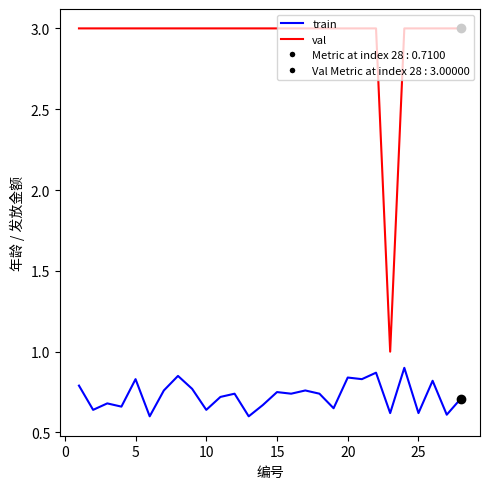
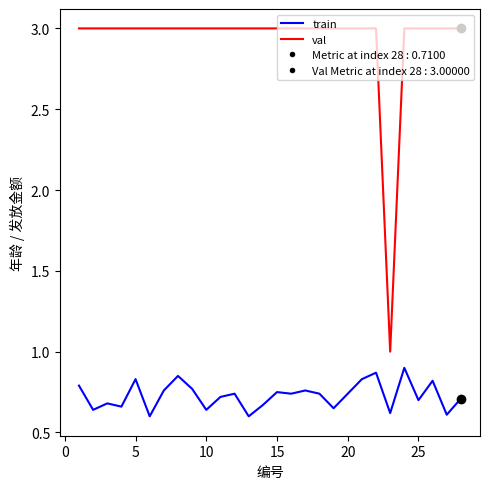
  {
    "train": {
      "5": 0.83,
      "10": 0.64,
      "15": 0.75,
-     "20": 0.84,
-     "25": 0.62
+     "20": 0.74,
+     "25": 0.70
    },
    "val": {
      "5": 3.00,
      "10": 3.00
    }
  }
